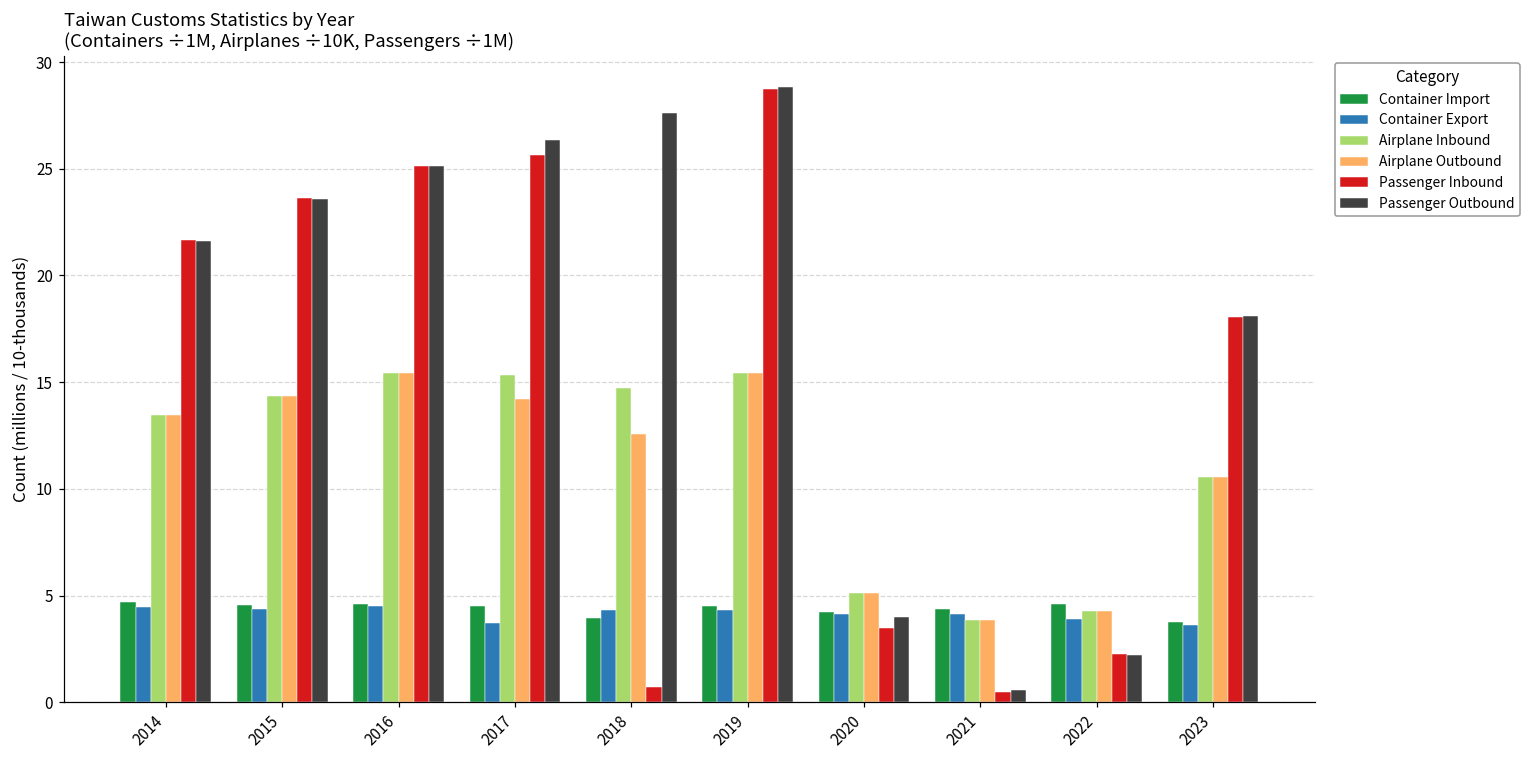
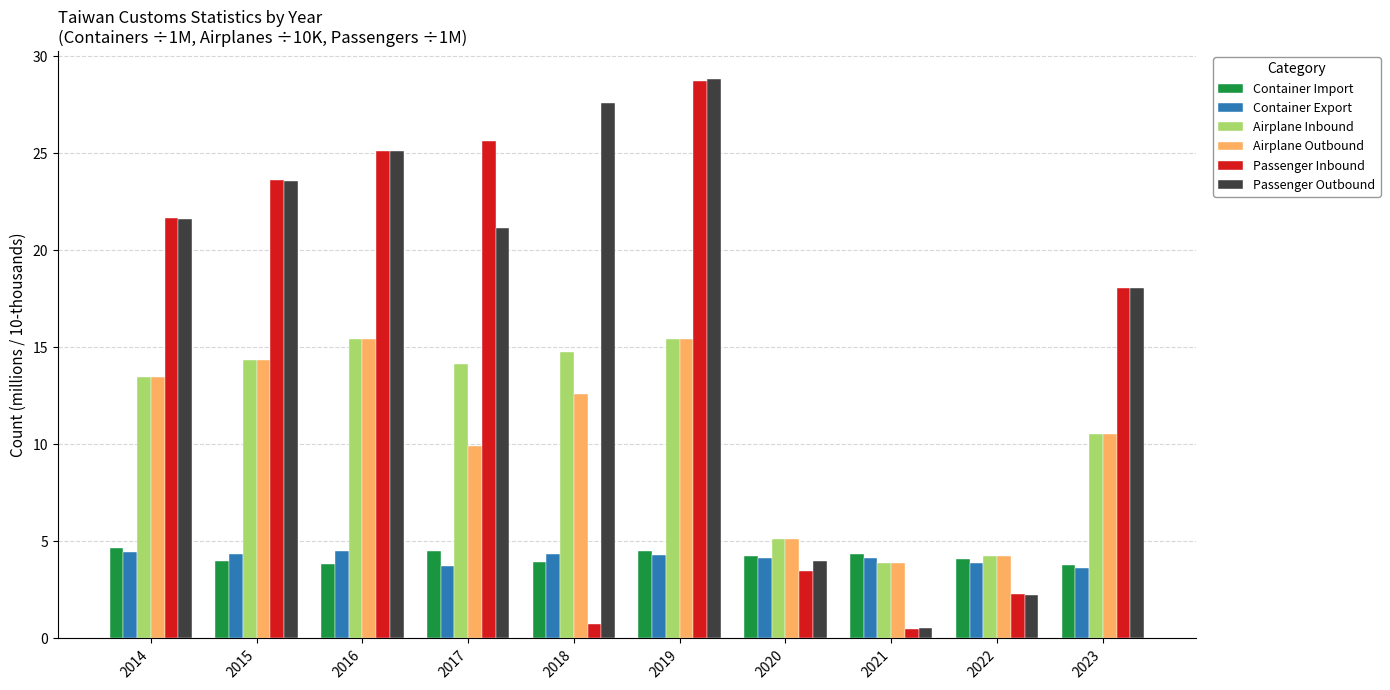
  {
    "Container Import": {
      "2014": 4.7,
-     "2015": 4.5,
-     "2016": 4.6,
+     "2015": 4.0,
+     "2016": 3.8,
      "2017": 4.5,
      "2018": 3.9,
      "2019": 4.5,
      "2020": 4.2,
      "2021": 4.4,
-     "2022": 4.6,
+     "2022": 4.1,
      "2023": 3.8
    },
    "Container Export": {
      "2014": 4.5,
      "2015": 4.3,
      "2016": 4.5,
      "2017": 3.7,
      "2018": 4.3,
      "2019": 4.3,
      "2020": 4.1,
      "2021": 4.1,
      "2022": 3.9,
      "2023": 3.6
    },
    "Airplane Inbound": {
      "2014": 13.4,
      "2015": 14.4,
      "2016": 15.4,
-     "2017": 15.3,
+     "2017": 14.2,
      "2018": 14.7,
      "2019": 15.4,
      "2020": 5.1,
      "2021": 3.9,
      "2022": 4.3,
      "2023": 10.6
    },
    "Airplane Outbound": {
      "2014": 13.5,
      "2015": 14.3,
      "2016": 15.4,
-     "2017": 14.2,
+     "2017": 9.9,
      "2018": 12.6,
      "2019": 15.4,
      "2020": 5.1,
      "2021": 3.9,
      "2022": 4.3,
      "2023": 10.6
    },
    "Passenger Inbound": {
      "2014": 21.7,
      "2015": 23.6,
      "2016": 25.1,
      "2017": 25.6,
      "2018": 0.7,
      "2019": 28.7,
      "2020": 3.5,
      "2021": 0.5,
      "2022": 2.3,
      "2023": 18.1
    },
    "Passenger Outbound": {
      "2014": 21.6,
      "2015": 23.6,
      "2016": 25.1,
-     "2017": 26.4,
+     "2017": 21.2,
      "2018": 27.6,
      "2019": 28.8,
      "2020": 4.0,
      "2021": 0.6,
      "2022": 2.2,
      "2023": 18.1
    }
  }
